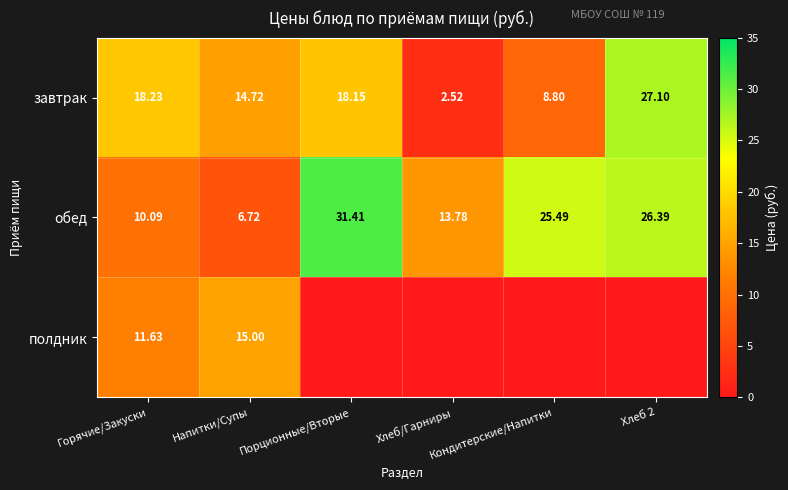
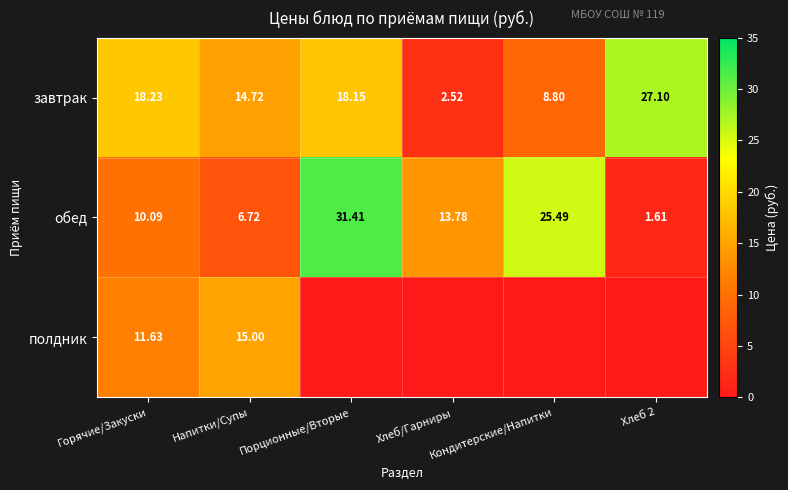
  {
    "завтрак": {
      "Горячие/Закуски": 18.23,
      "Напитки/Супы": 14.72,
      "Порционные/Вторые": 18.15,
      "Хлеб/Гарниры": 2.52,
      "Кондитерские/Напитки": 8.80,
      "Хлеб 2": 27.10
    },
    "обед": {
      "Горячие/Закуски": 10.09,
      "Напитки/Супы": 6.72,
      "Порционные/Вторые": 31.41,
      "Хлеб/Гарниры": 13.78,
      "Кондитерские/Напитки": 25.49,
-     "Хлеб 2": 26.39
+     "Хлеб 2": 1.61
    },
    "полдник": {
      "Горячие/Закуски": 11.63,
      "Напитки/Супы": 15.00
    }
  }
